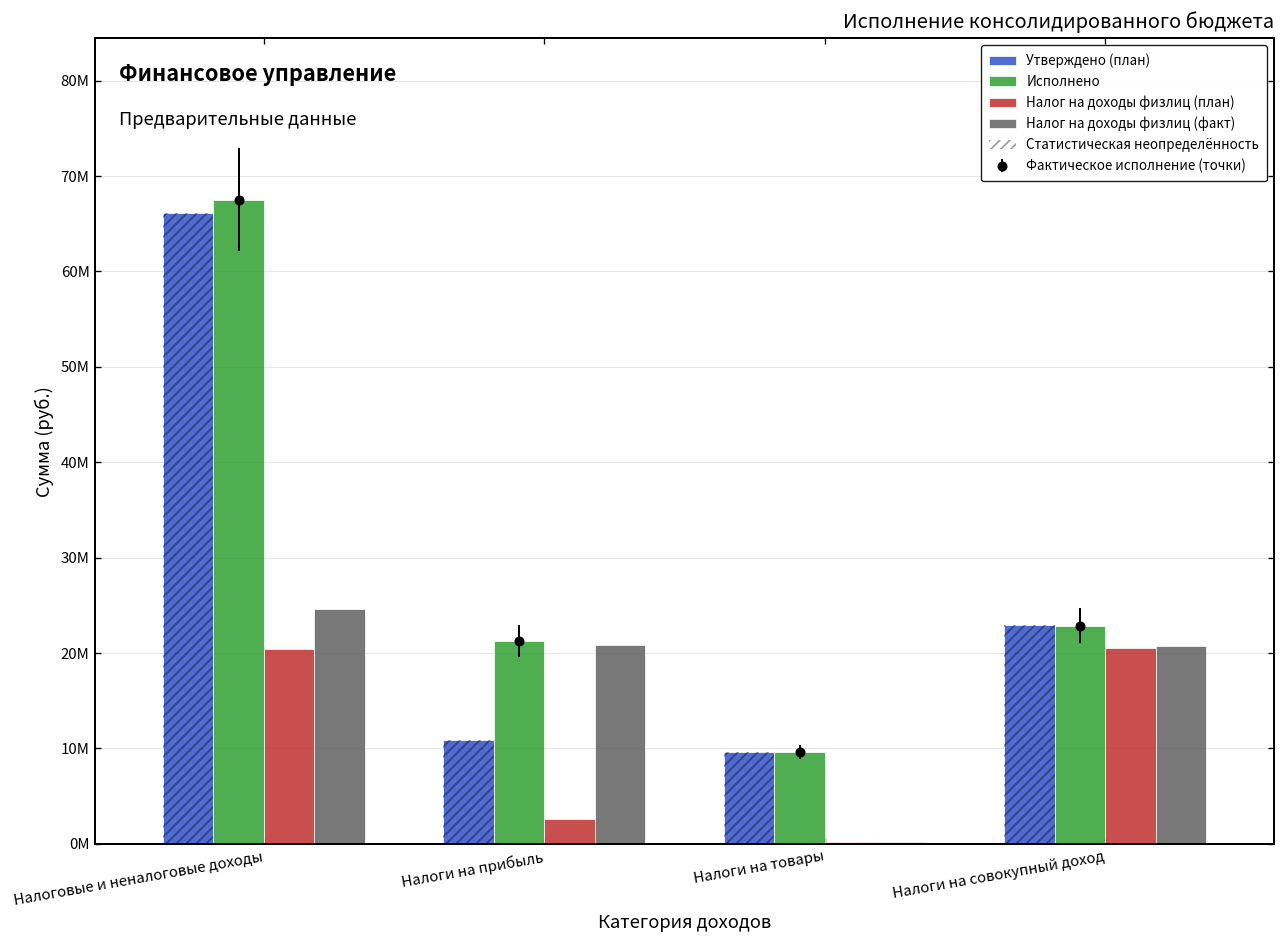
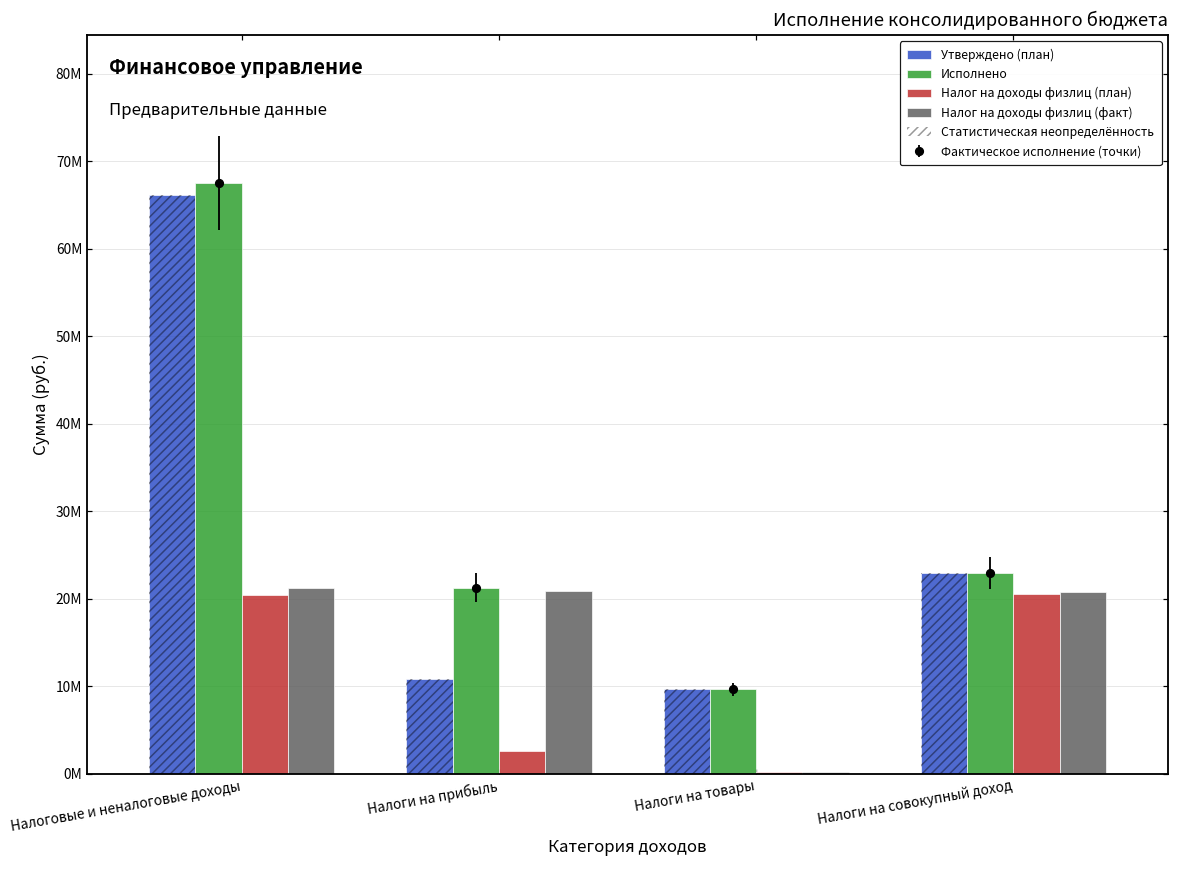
  {
    "Статистическая неопределённость": {
      "Налоговые и неналоговые доходы": 66000000,
      "Налоги на прибыль": 11000000,
      "Налоги на товары": 10000000,
      "Налоги на совокупный доход": 23000000
    },
    "Исполнено": {
      "Налоговые и неналоговые доходы": 68000000,
      "Налоги на прибыль": 21000000,
      "Налоги на товары": 10000000,
      "Налоги на совокупный доход": 23000000
    },
    "Налог на доходы физлиц (план)": {
      "Налоговые и неналоговые доходы": 20000000,
      "Налоги на прибыль": 3000000,
      "Налоги на совокупный доход": 21000000
    },
    "Налог на доходы физлиц (факт)": {
-     "Налоговые и неналоговые доходы": 25000000,
+     "Налоговые и неналоговые доходы": 21000000,
      "Налоги на прибыль": 21000000,
      "Налоги на совокупный доход": 21000000
    }
  }
